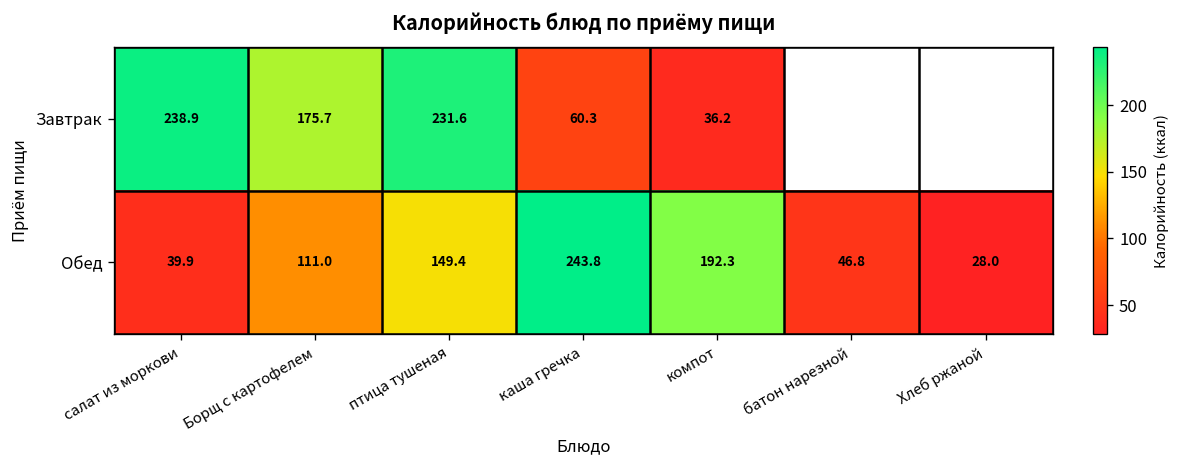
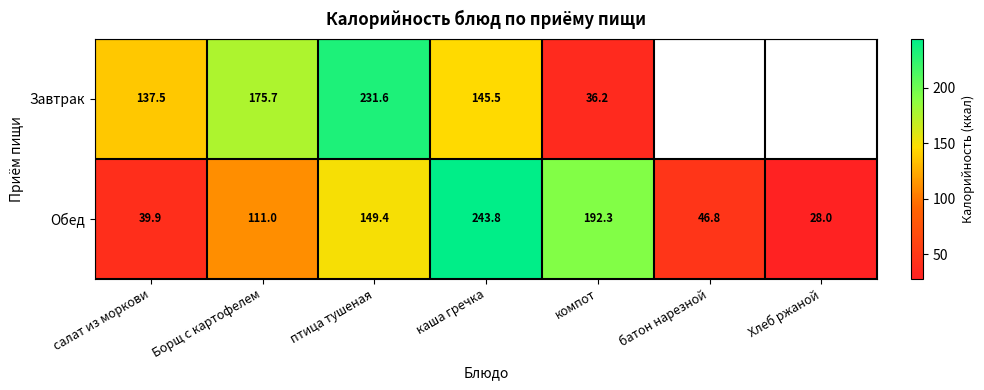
  {
    "Завтрак": {
-     "салат из моркови": 238.9,
+     "салат из моркови": 137.5,
      "Борщ с картофелем": 175.7,
      "птица тушеная": 231.6,
-     "каша гречка": 60.3,
+     "каша гречка": 145.5,
      "компот": 36.2
    },
    "Обед": {
      "салат из моркови": 39.9,
      "Борщ с картофелем": 111.0,
      "птица тушеная": 149.4,
      "каша гречка": 243.8,
      "компот": 192.3,
      "батон нарезной": 46.8,
      "Хлеб ржаной": 28.0
    }
  }
